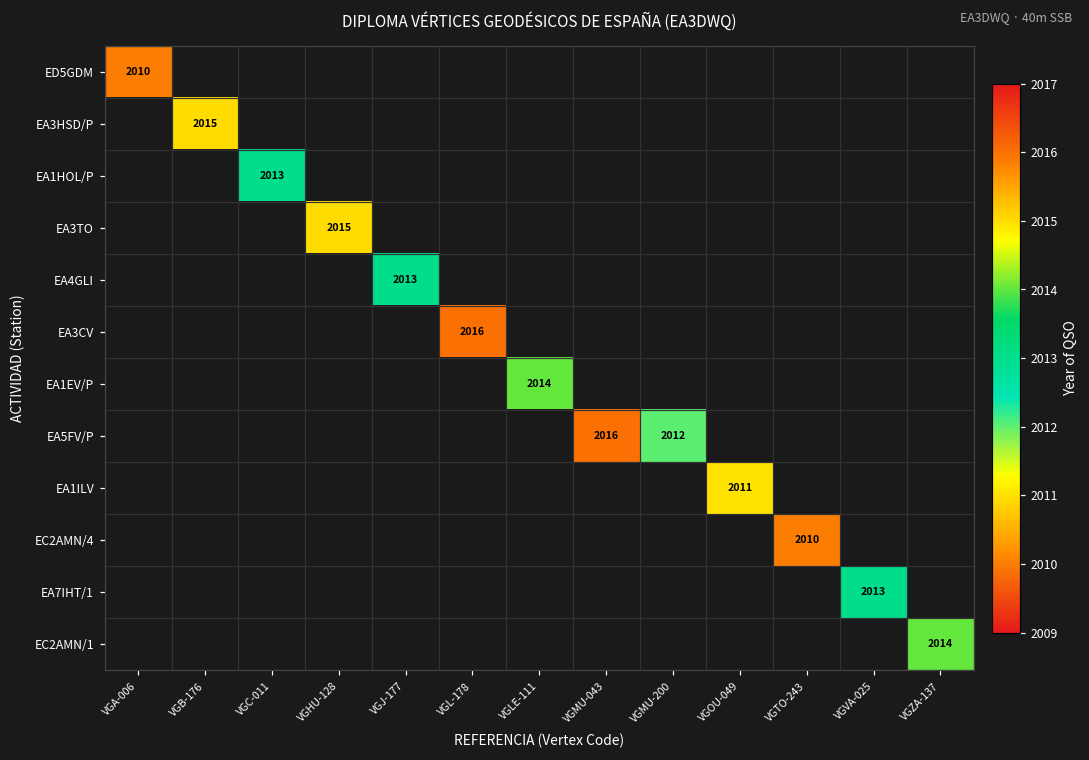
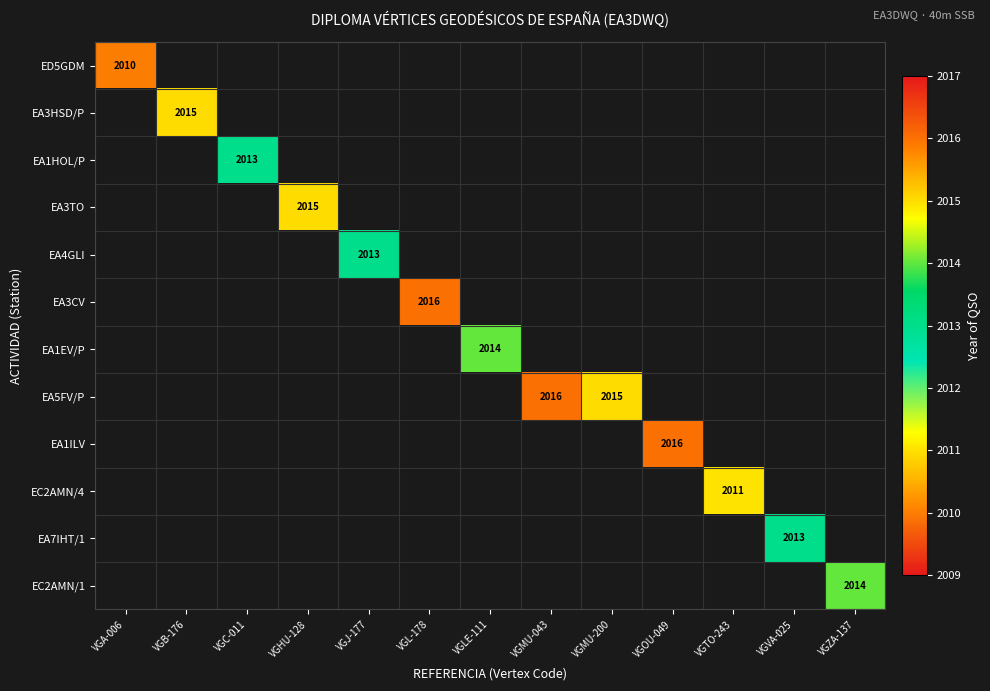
  {
    "ED5GDM": {
      "VGA-006": 2010
    },
    "EA3HSD/P": {
      "VGB-176": 2015
    },
    "EA1HOL/P": {
      "VGC-011": 2013
    },
    "EA3TO": {
      "VGHU-128": 2015
    },
    "EA4GLI": {
      "VGJ-177": 2013
    },
    "EA3CV": {
      "VGL-178": 2016
    },
    "EA1EV/P": {
      "VGLE-111": 2014
    },
    "EA5FV/P": {
      "VGMU-043": 2016,
-     "VGMU-200": 2012
+     "VGMU-200": 2015
    },
    "EA1ILV": {
-     "VGOU-049": 2011
+     "VGOU-049": 2016
    },
    "EC2AMN/4": {
-     "VGTO-243": 2010
+     "VGTO-243": 2011
    },
    "EA7IHT/1": {
      "VGVA-025": 2013
    },
    "EC2AMN/1": {
      "VGZA-137": 2014
    }
  }
